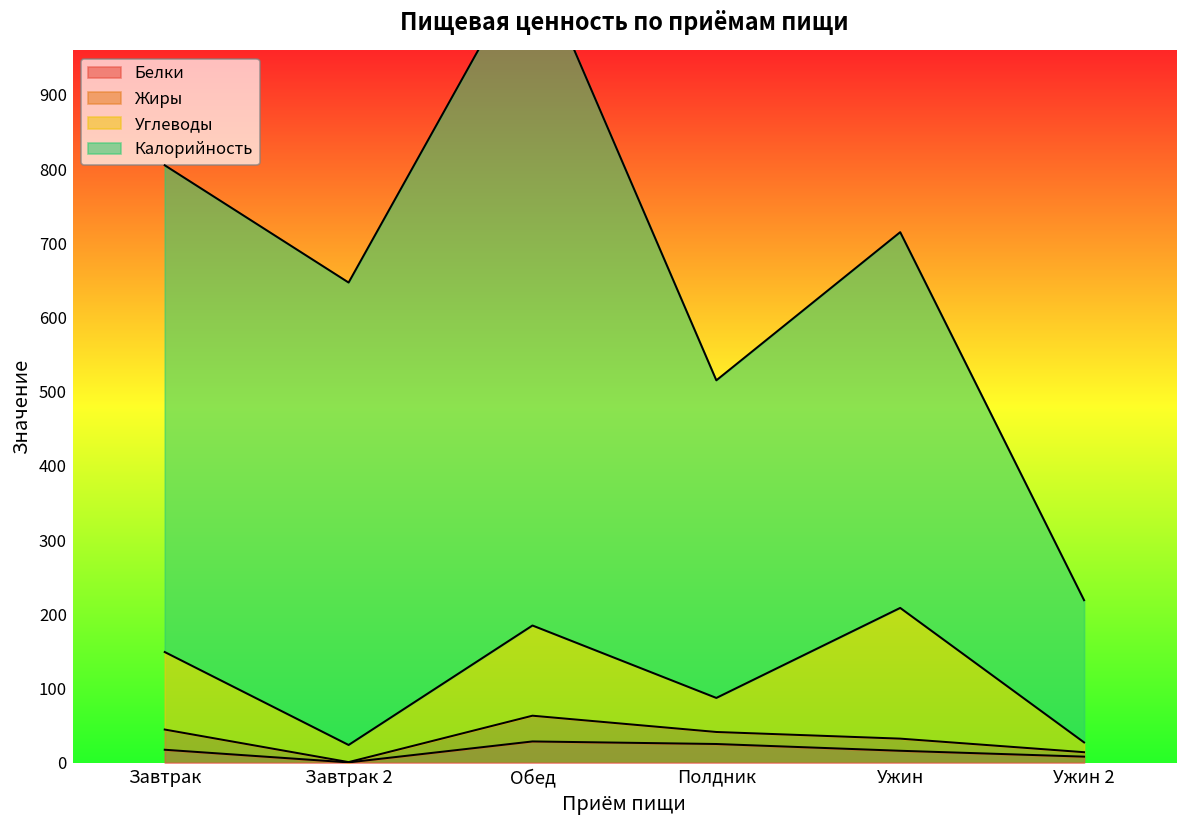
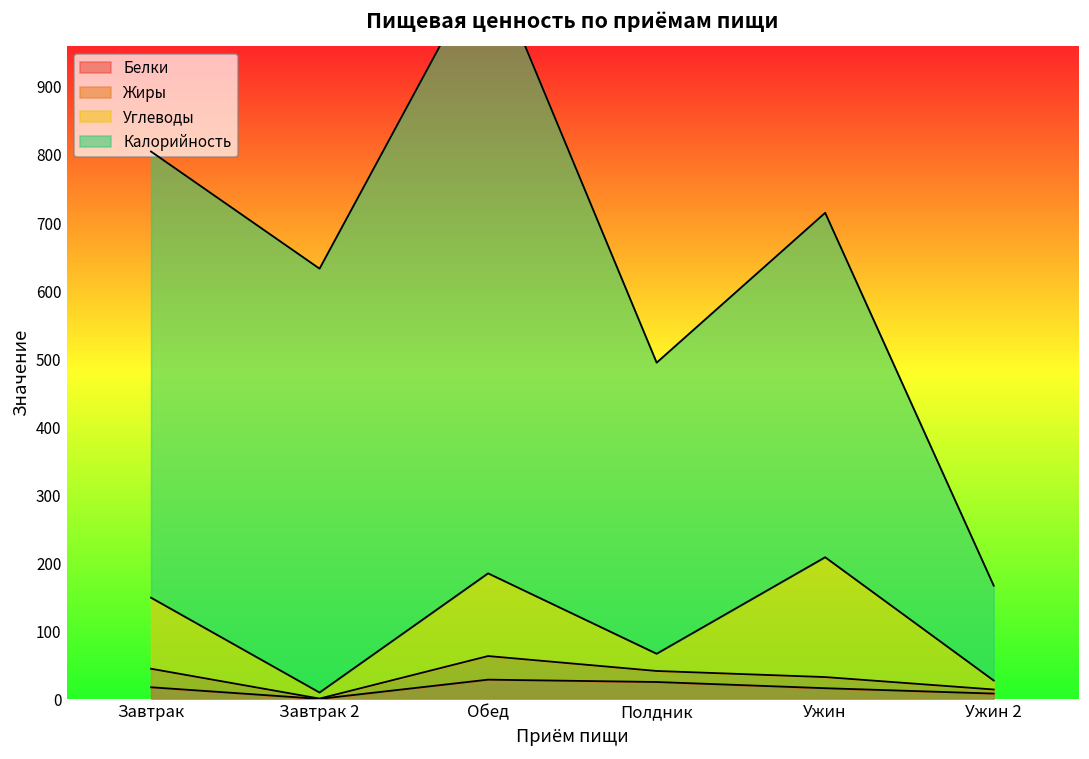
  {
    "Углеводы": {
      "Завтрак": 100,
-     "Завтрак 2": 20,
+     "Завтрак 2": 10,
      "Обед": 120,
-     "Полдник": 50,
+     "Полдник": 30,
      "Ужин": 180,
      "Ужин 2": 10
    },
    "Калорийность": {
      "Завтрак": 660,
      "Завтрак 2": 620,
      "Полдник": 430,
      "Ужин": 510,
-     "Ужин 2": 190
+     "Ужин 2": 140
    }
  }
